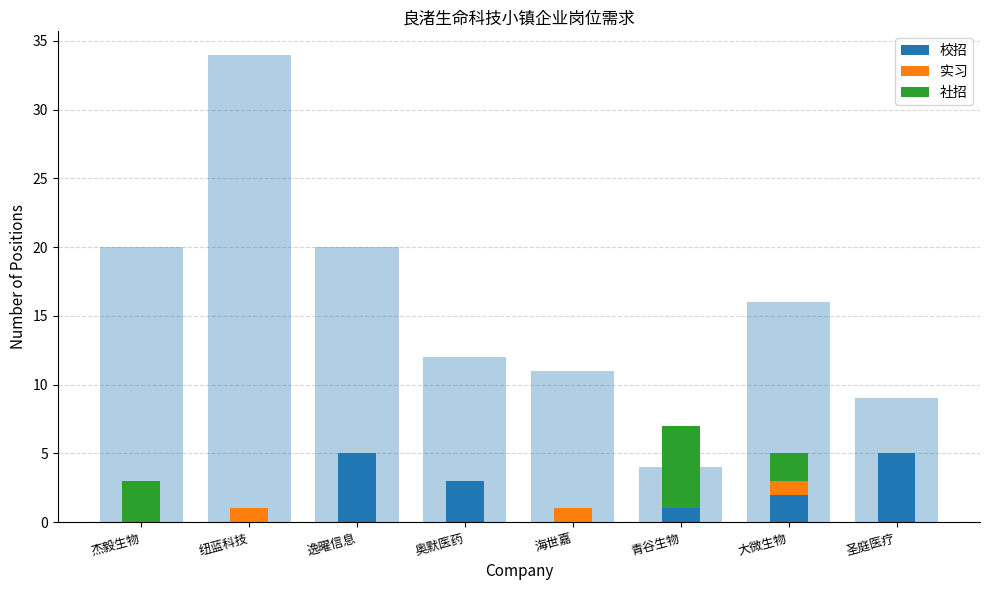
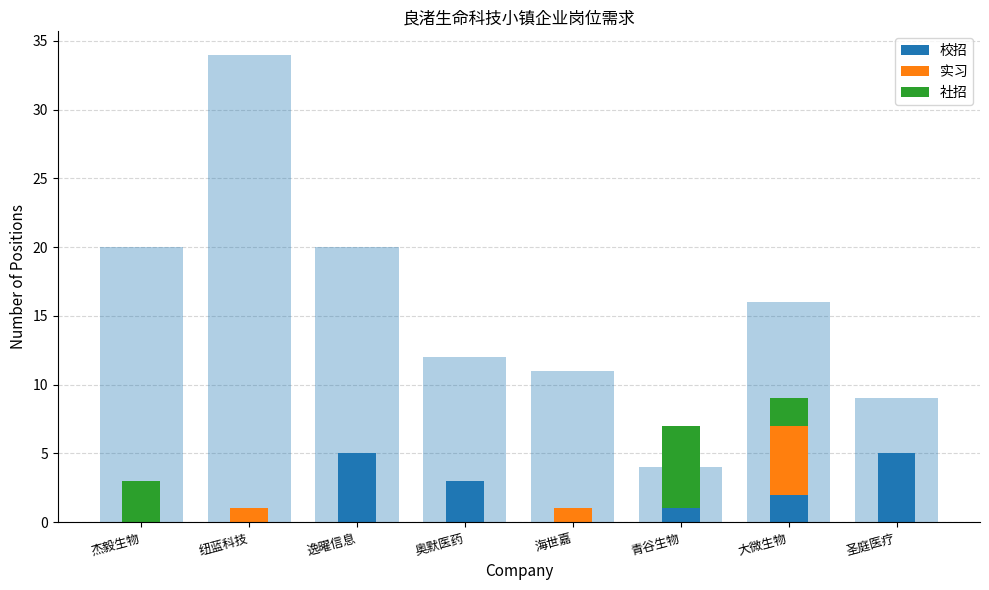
  {
    "实习": {
-     "大微生物": 1
+     "大微生物": 5
    },
    "社招": {
      "青谷生物": 6
    }
  }
